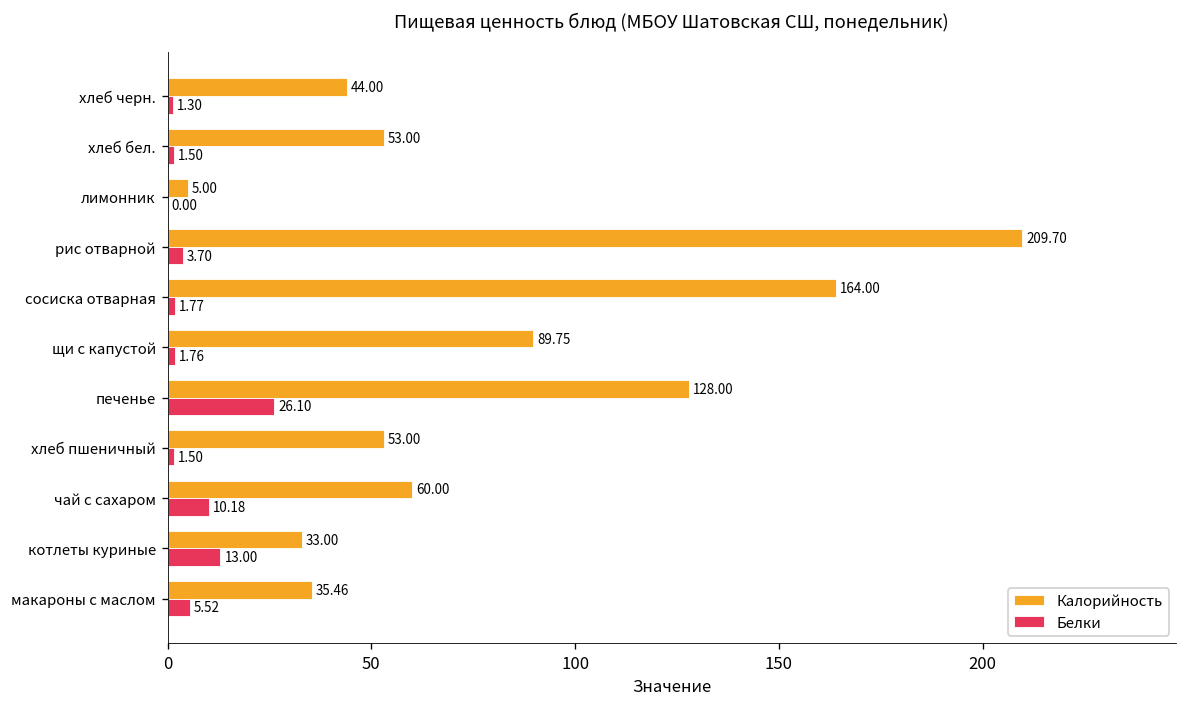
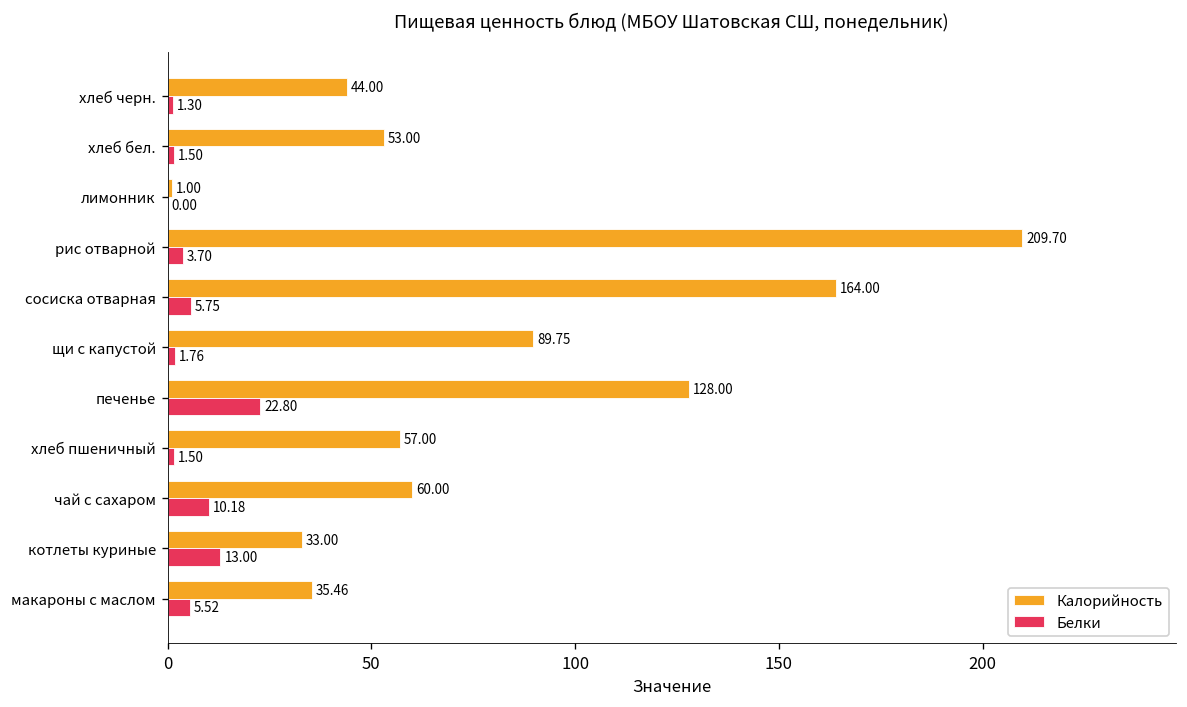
  {
    "Калорийность": {
      "хлеб черн.": 44.00,
      "хлеб бел.": 53.00,
-     "лимонник": 5.00,
+     "лимонник": 1.00,
      "рис отварной": 209.70,
      "сосиска отварная": 164.00,
      "щи с капустой": 89.75,
      "печенье": 128.00,
-     "хлеб пшеничный": 53.00,
+     "хлеб пшеничный": 57.00,
      "чай с сахаром": 60.00,
      "котлеты куриные": 33.00,
      "макароны с маслом": 35.46
    },
    "Белки": {
      "хлеб черн.": 1.30,
      "хлеб бел.": 1.50,
      "лимонник": 0.00,
      "рис отварной": 3.70,
-     "сосиска отварная": 1.77,
+     "сосиска отварная": 5.75,
      "щи с капустой": 1.76,
-     "печенье": 26.10,
+     "печенье": 22.80,
      "хлеб пшеничный": 1.50,
      "чай с сахаром": 10.18,
      "котлеты куриные": 13.00,
      "макароны с маслом": 5.52
    }
  }
